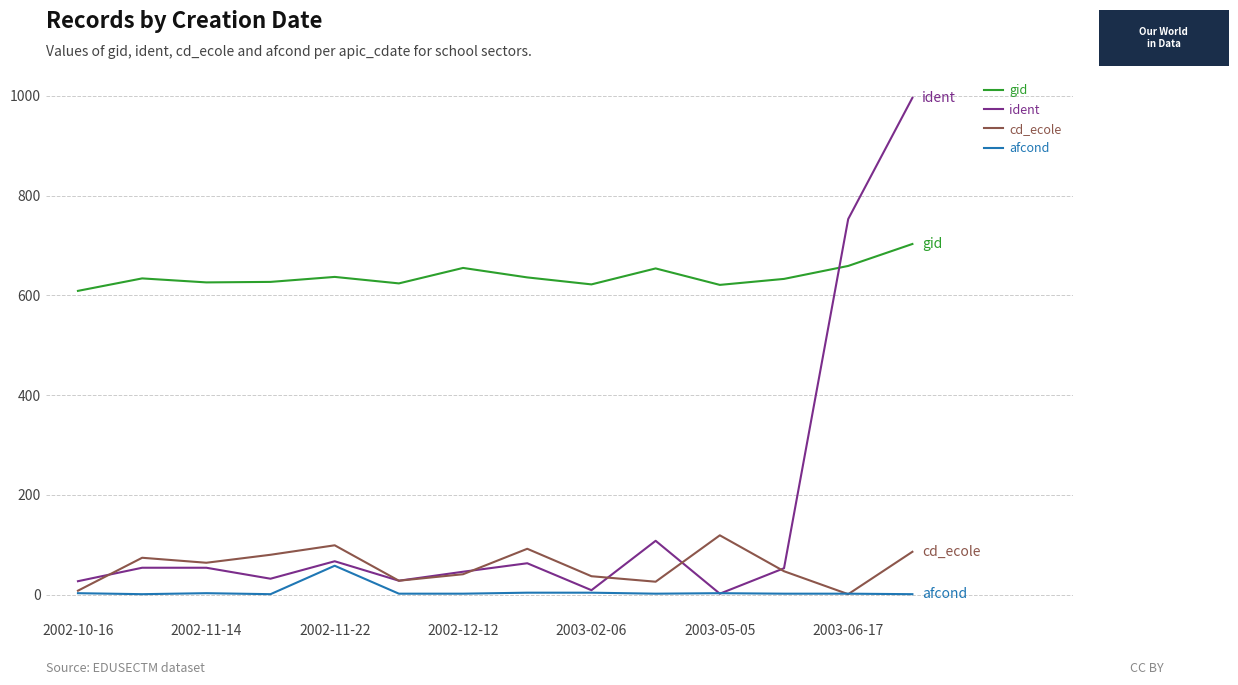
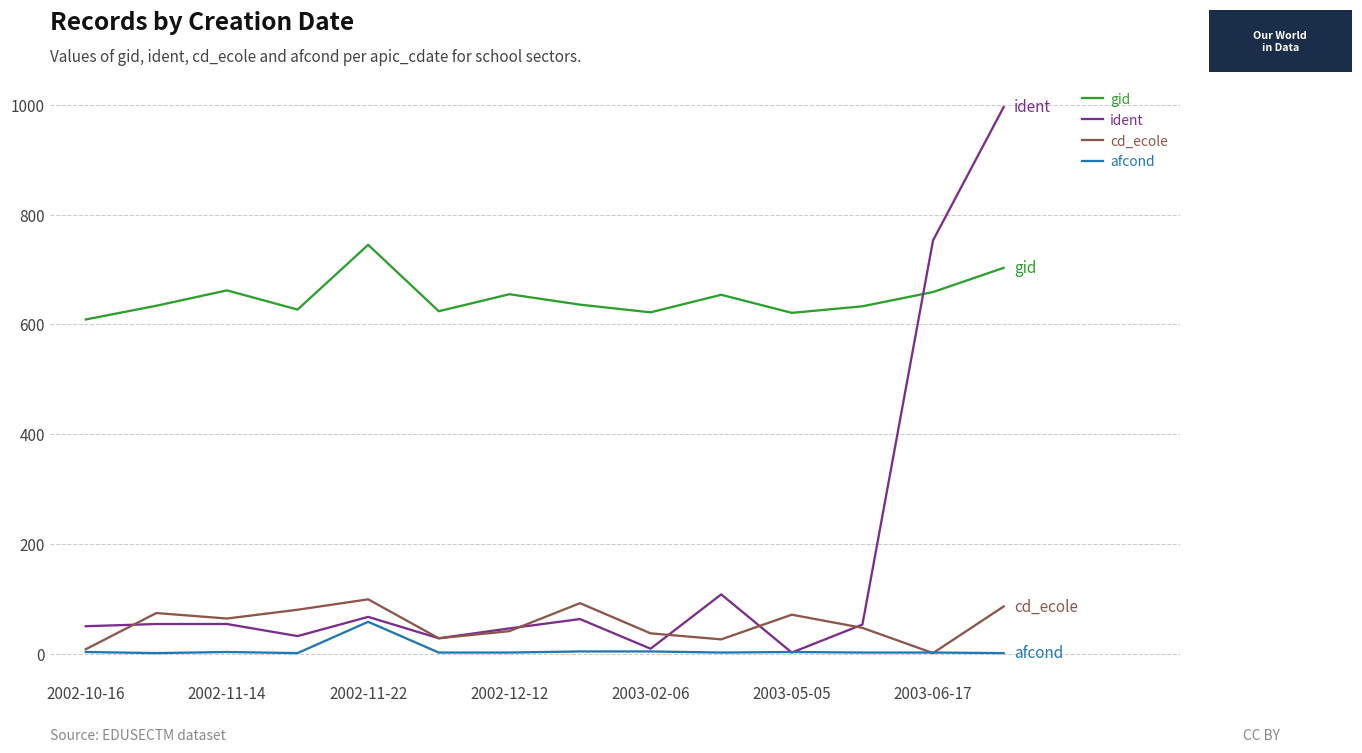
  {
    "gid": {
      "2002-10-16": 610,
-     "2002-11-14": 630,
-     "2002-11-22": 640,
+     "2002-11-14": 660,
+     "2002-11-22": 750,
      "2002-12-12": 660,
      "2003-02-06": 620,
      "2003-05-05": 620,
      "2003-06-17": 660
    },
    "ident": {
-     "2002-10-16": 30,
+     "2002-10-16": 50,
      "2002-11-14": 50,
      "2002-11-22": 70,
      "2003-06-17": 750
    },
    "cd_ecole": {
      "2002-11-14": 60,
      "2002-11-22": 100,
      "2003-02-06": 40,
-     "2003-05-05": 120
+     "2003-05-05": 70
    },
    "afcond": {
      "2002-11-14": 0,
      "2002-11-22": 60,
      "2002-12-12": 0
    }
  }
